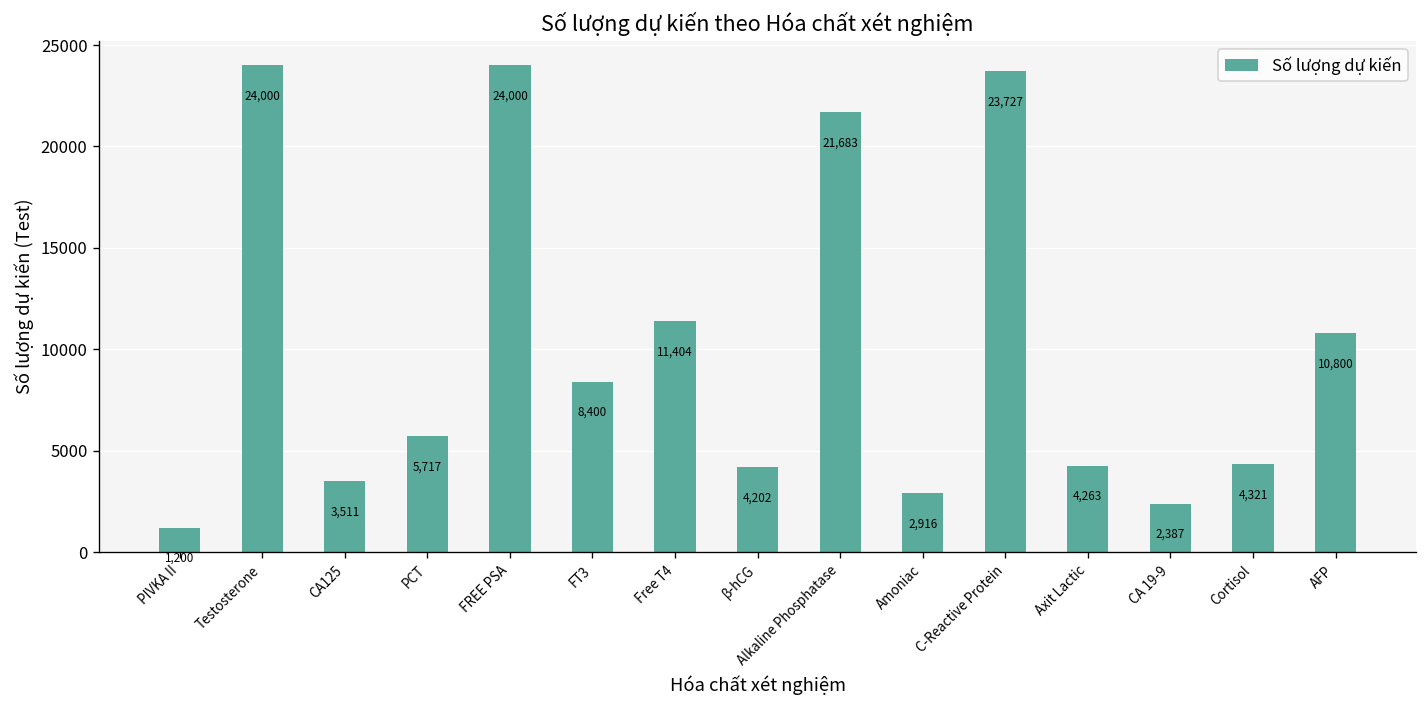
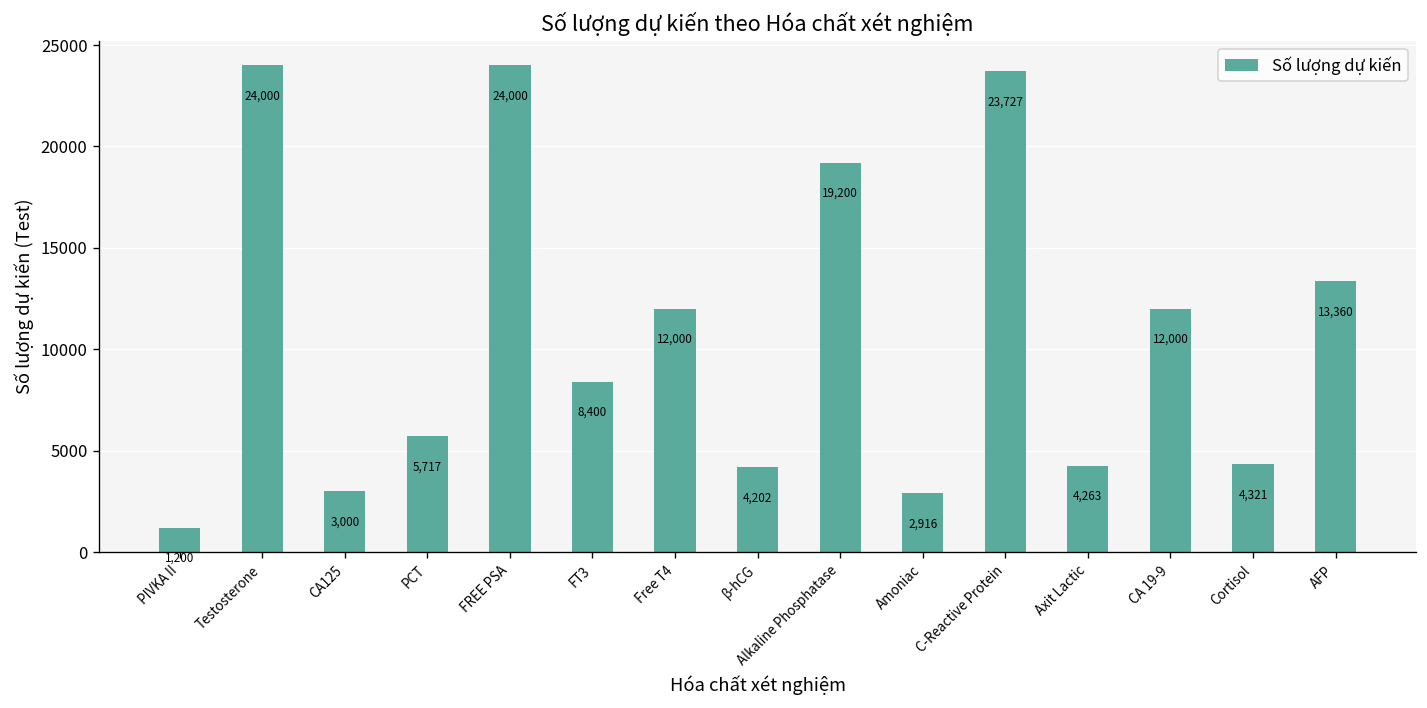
  {
    "PIVKA II": "1,200",
    "Testosterone": "24,000",
-   "CA125": "3,511",
+   "CA125": "3,000",
    "PCT": "5,717",
    "FREE PSA": "24,000",
    "FT3": "8,400",
-   "Free T4": "11,404",
+   "Free T4": "12,000",
    "β-hCG": "4,202",
-   "Alkaline Phosphatase": "21,683",
+   "Alkaline Phosphatase": "19,200",
    "Amoniac": "2,916",
    "C-Reactive Protein": "23,727",
    "Axit Lactic": "4,263",
-   "CA 19-9": "2,387",
+   "CA 19-9": "12,000",
    "Cortisol": "4,321",
-   "AFP": "10,800"
+   "AFP": "13,360"
  }
